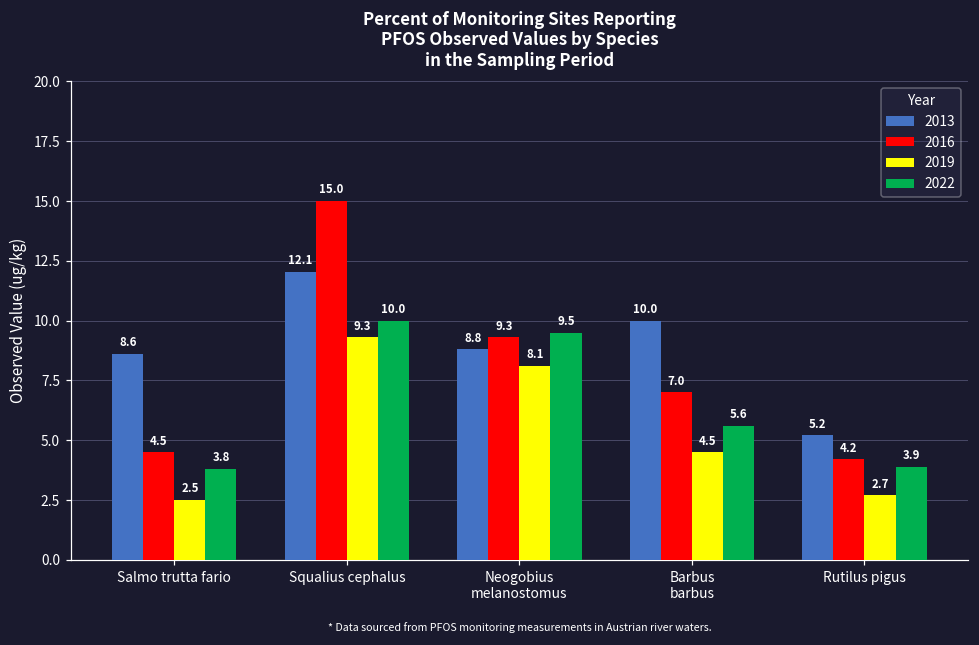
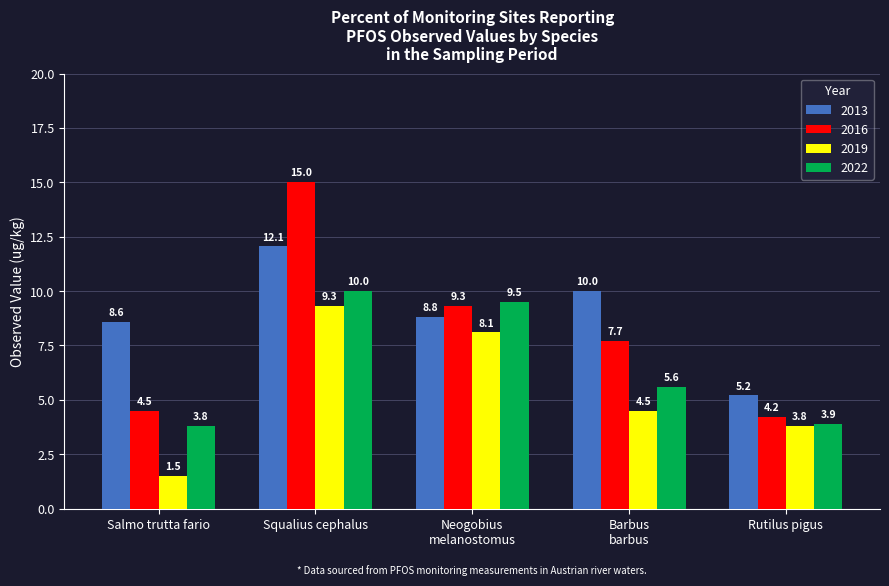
  {
    "2013": {
      "Salmo trutta fario": 8.6,
      "Squalius cephalus": 12.1,
      "Neogobius melanostomus": 8.8,
      "Barbus barbus": 10.0,
      "Rutilus pigus": 5.2
    },
    "2016": {
      "Salmo trutta fario": 4.5,
      "Squalius cephalus": 15.0,
      "Neogobius melanostomus": 9.3,
-     "Barbus barbus": 7.0,
+     "Barbus barbus": 7.7,
      "Rutilus pigus": 4.2
    },
    "2019": {
-     "Salmo trutta fario": 2.5,
+     "Salmo trutta fario": 1.5,
      "Squalius cephalus": 9.3,
      "Neogobius melanostomus": 8.1,
      "Barbus barbus": 4.5,
-     "Rutilus pigus": 2.7
+     "Rutilus pigus": 3.8
    },
    "2022": {
      "Salmo trutta fario": 3.8,
      "Squalius cephalus": 10.0,
      "Neogobius melanostomus": 9.5,
      "Barbus barbus": 5.6,
      "Rutilus pigus": 3.9
    }
  }
